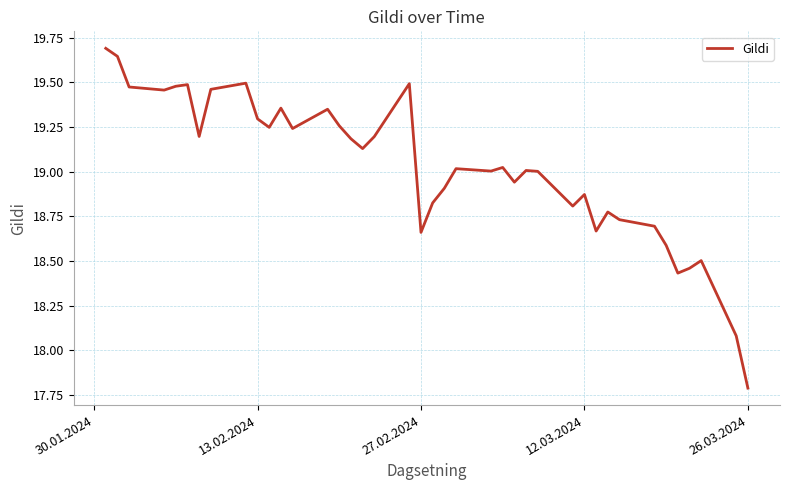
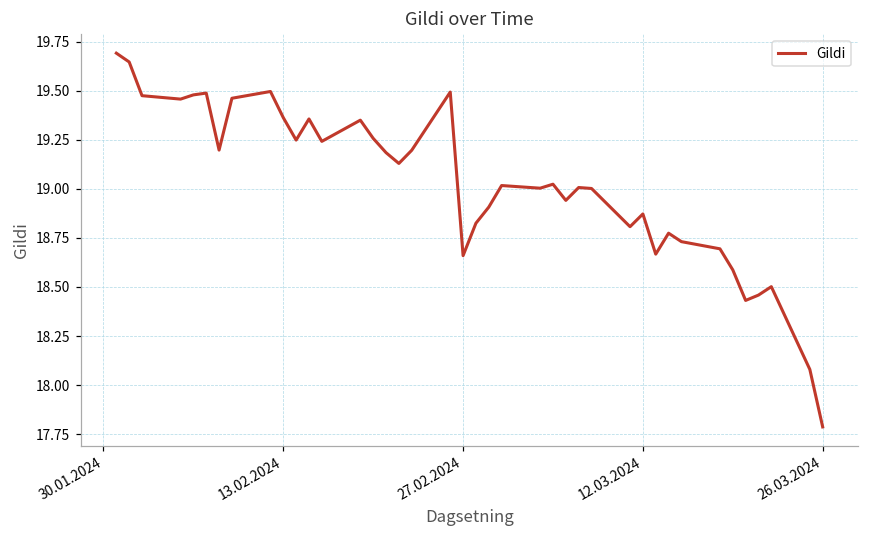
  {
-   "13.02.2024": 19.30,
+   "13.02.2024": 19.36,
    "27.02.2024": 18.66,
    "12.03.2024": 18.87,
    "26.03.2024": 17.79
  }
